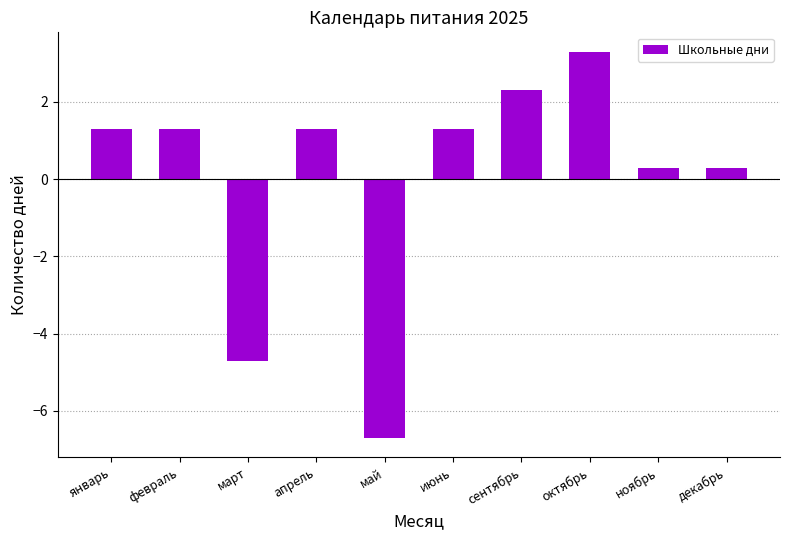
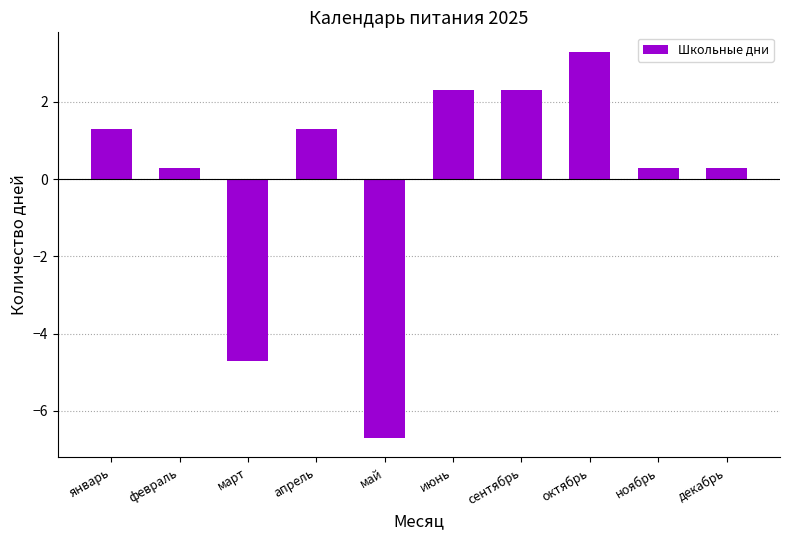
  {
    "январь": 1.3,
-   "февраль": 1.3,
+   "февраль": 0.3,
    "март": -4.7,
    "апрель": 1.3,
    "май": -6.7,
-   "июнь": 1.3,
+   "июнь": 2.3,
    "сентябрь": 2.3,
    "октябрь": 3.3,
    "ноябрь": 0.3,
    "декабрь": 0.3
  }
